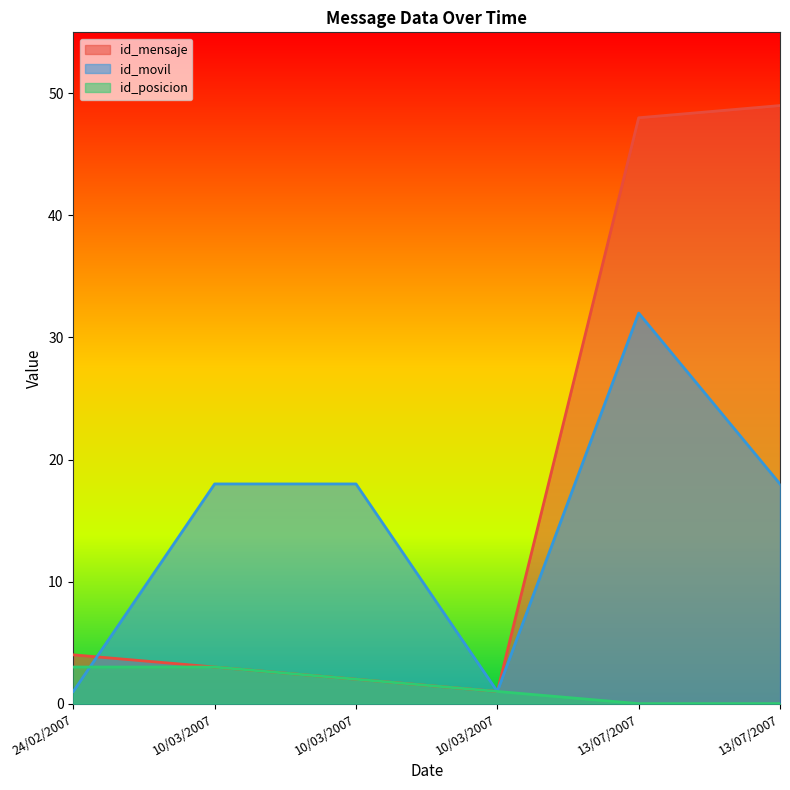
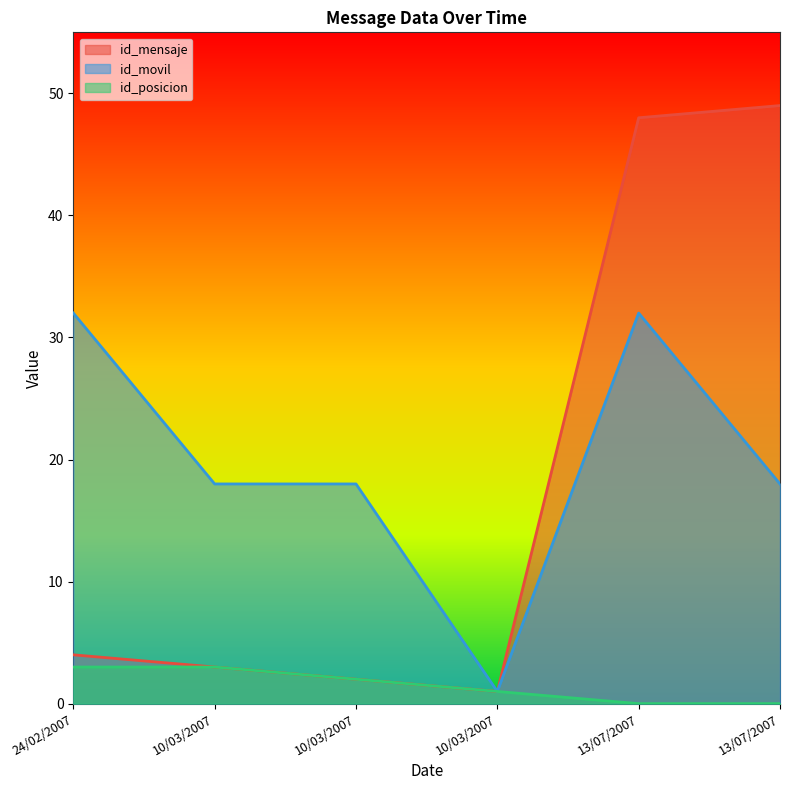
  {
    "id_mensaje": {
      "24/02/2007": 4
    },
    "id_movil": {
-     "24/02/2007": 1
+     "24/02/2007": 32
    },
    "id_posicion": {
      "24/02/2007": 3
    }
  }
